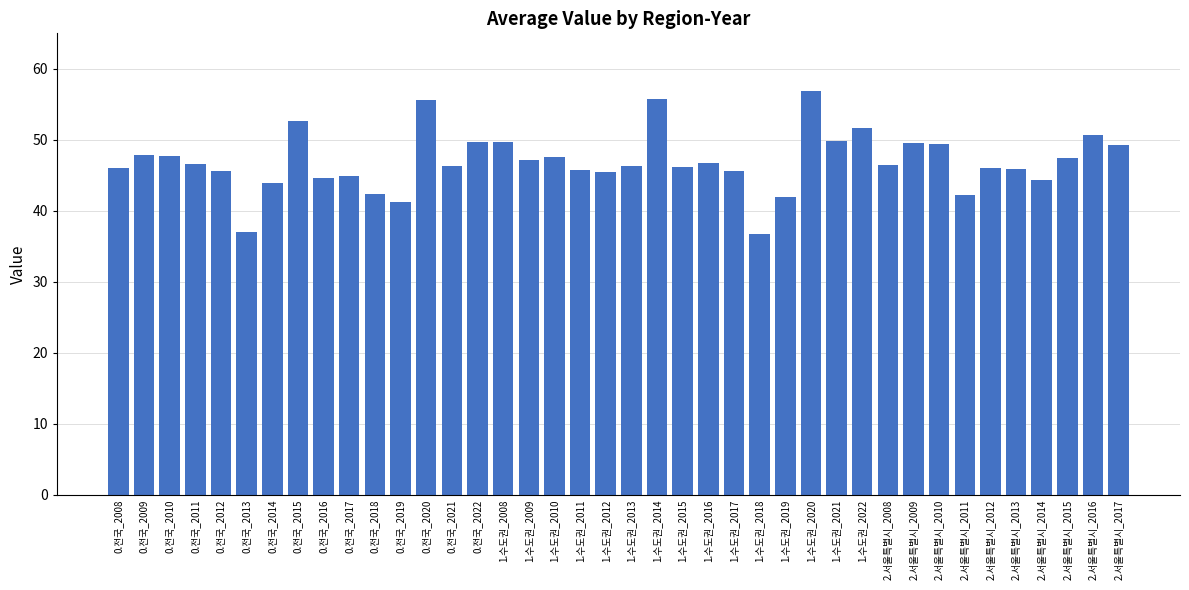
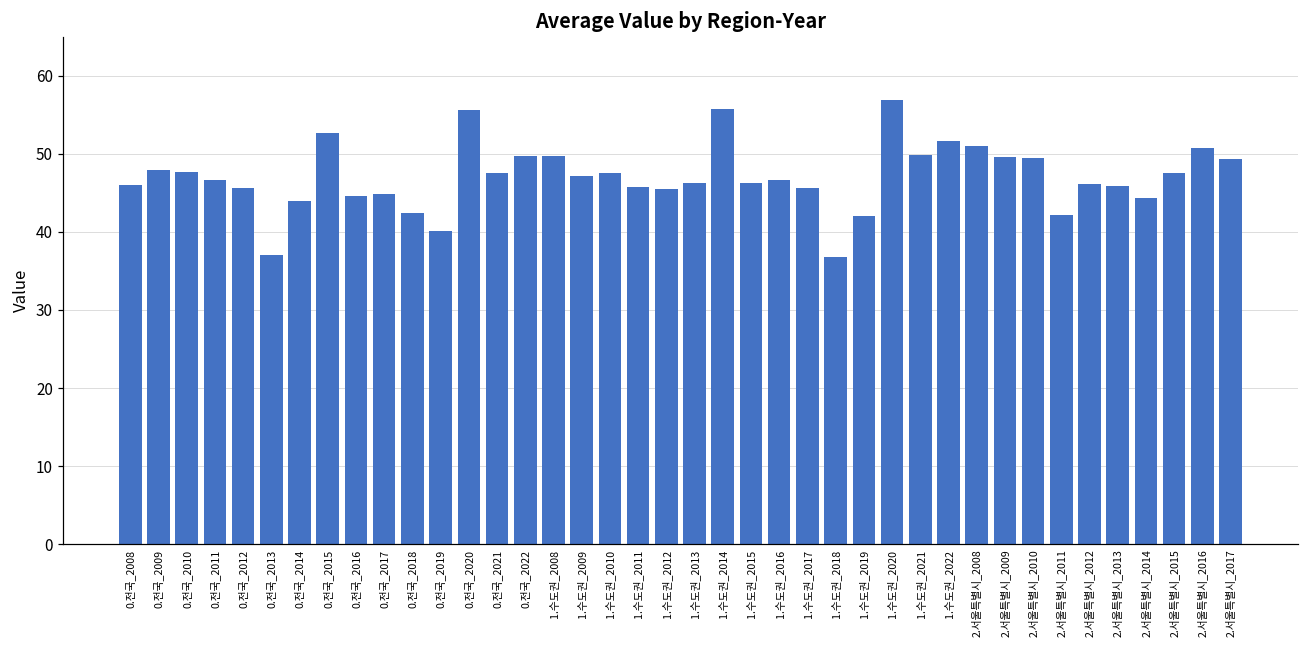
  {
    "0.전국_2008": 46,
    "0.전국_2009": 48,
    "0.전국_2010": 48,
    "0.전국_2011": 47,
    "0.전국_2012": 46,
    "0.전국_2013": 37,
    "0.전국_2014": 44,
    "0.전국_2015": 53,
    "0.전국_2016": 45,
    "0.전국_2017": 45,
    "0.전국_2018": 42,
-   "0.전국_2019": 41,
+   "0.전국_2019": 40,
    "0.전국_2020": 56,
-   "0.전국_2021": 46,
+   "0.전국_2021": 48,
    "0.전국_2022": 50,
    "1.수도권_2008": 50,
    "1.수도권_2009": 47,
    "1.수도권_2010": 48,
    "1.수도권_2011": 46,
    "1.수도권_2012": 46,
    "1.수도권_2013": 46,
    "1.수도권_2014": 56,
    "1.수도권_2015": 46,
    "1.수도권_2016": 47,
    "1.수도권_2017": 46,
    "1.수도권_2018": 37,
    "1.수도권_2019": 42,
    "1.수도권_2020": 57,
    "1.수도권_2021": 50,
    "1.수도권_2022": 52,
-   "2.서울특별시_2008": 47,
+   "2.서울특별시_2008": 51,
    "2.서울특별시_2009": 50,
    "2.서울특별시_2010": 49,
    "2.서울특별시_2011": 42,
    "2.서울특별시_2012": 46,
    "2.서울특별시_2013": 46,
    "2.서울특별시_2014": 44,
    "2.서울특별시_2015": 48,
    "2.서울특별시_2016": 51,
    "2.서울특별시_2017": 49
  }
